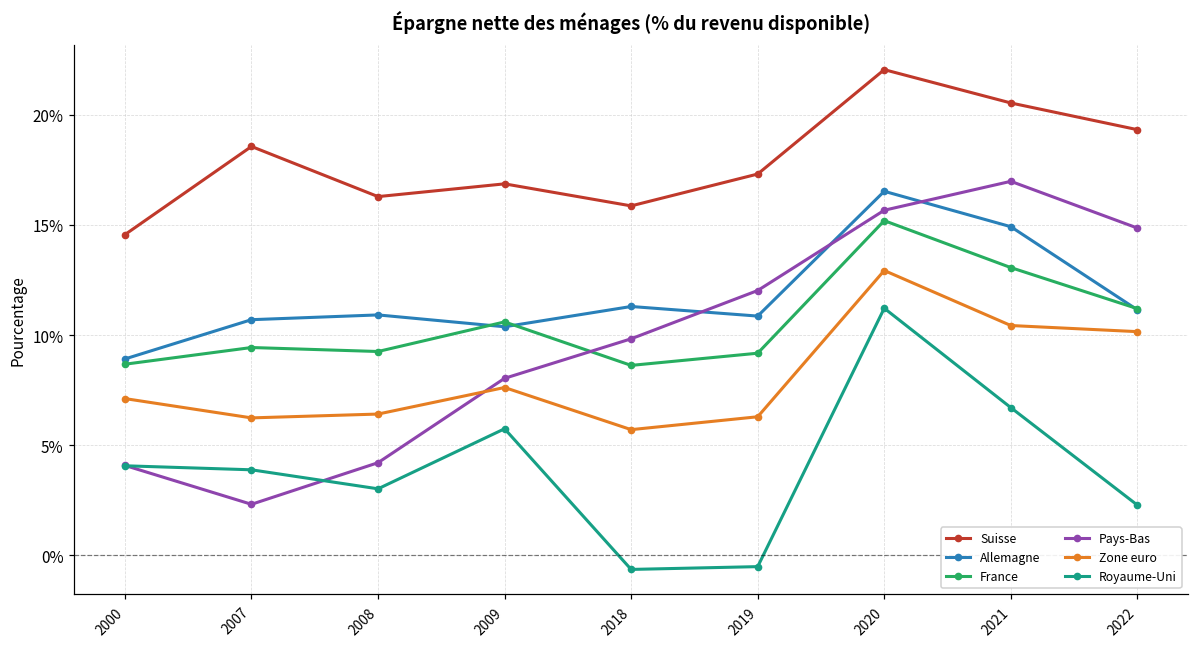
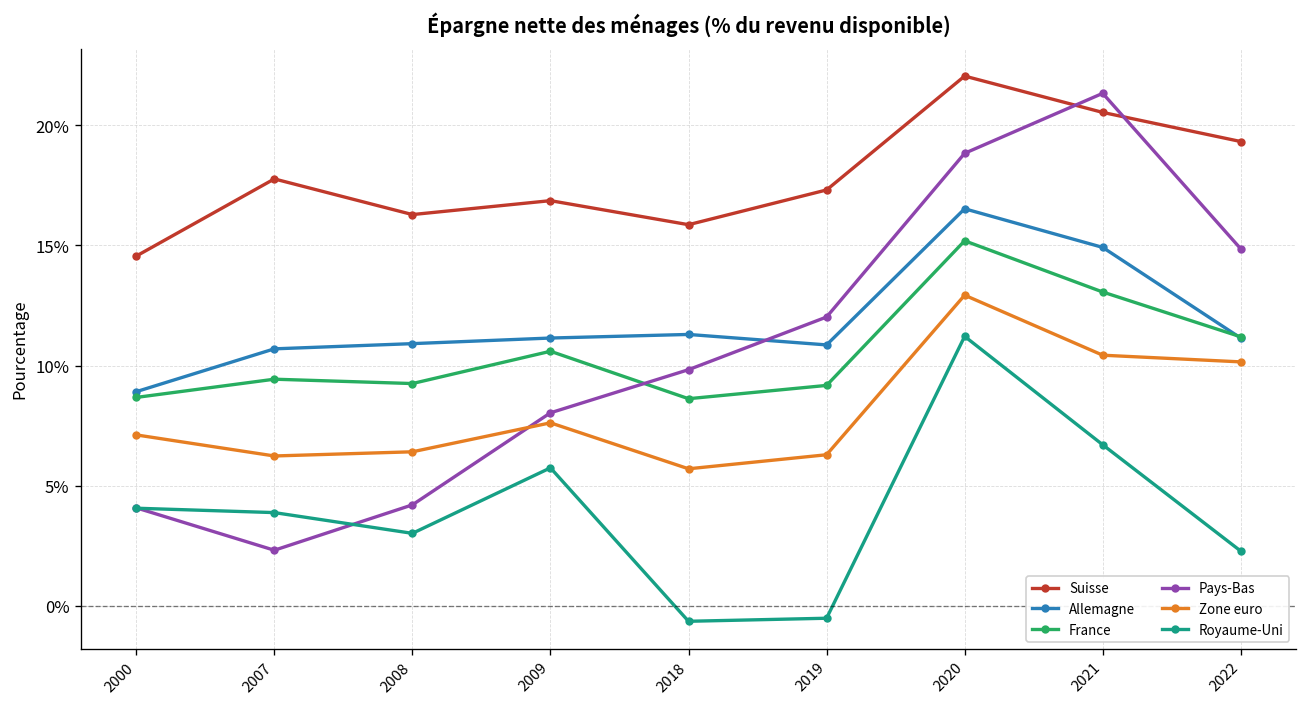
  {
    "Suisse": {
      "2000": "14.6%",
-     "2007": "18.6%",
+     "2007": "17.8%",
      "2008": "16.3%",
      "2009": "16.9%",
      "2018": "15.9%",
      "2019": "17.3%",
      "2020": "22.0%",
      "2021": "20.5%",
      "2022": "19.3%"
    },
    "Allemagne": {
      "2000": "8.9%",
      "2007": "10.7%",
      "2008": "10.9%",
-     "2009": "10.4%",
+     "2009": "11.1%",
      "2018": "11.3%",
      "2019": "10.9%",
      "2020": "16.5%",
      "2021": "14.9%"
    },
    "Pays-Bas": {
      "2007": "2.3%",
      "2008": "4.2%",
      "2009": "8.0%",
      "2018": "9.8%",
      "2019": "12.0%",
-     "2020": "15.7%",
-     "2021": "17.0%",
+     "2020": "18.8%",
+     "2021": "21.3%",
      "2022": "14.9%"
    },
    "Zone euro": {
      "2000": "7.1%",
      "2007": "6.2%",
      "2008": "6.4%",
      "2009": "7.6%",
      "2018": "5.7%",
      "2019": "6.3%",
      "2020": "12.9%",
      "2021": "10.4%",
      "2022": "10.2%"
    }
  }
